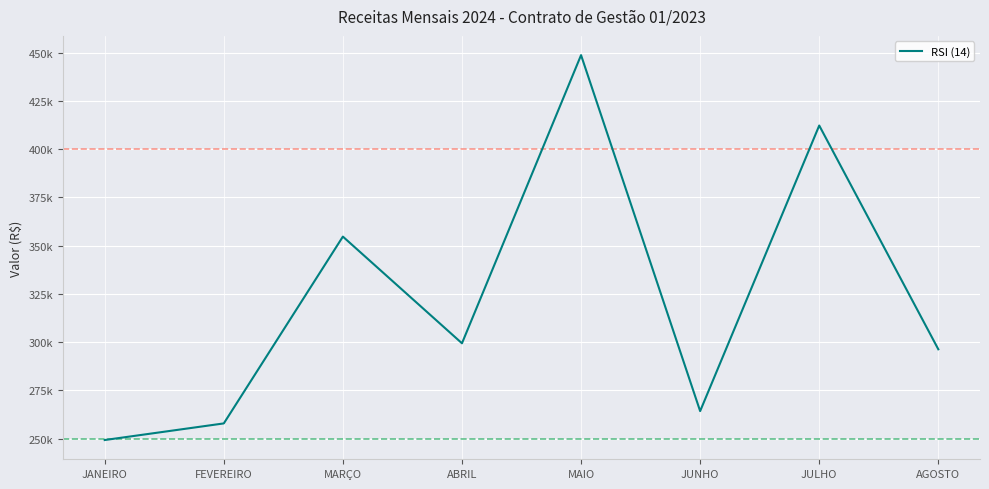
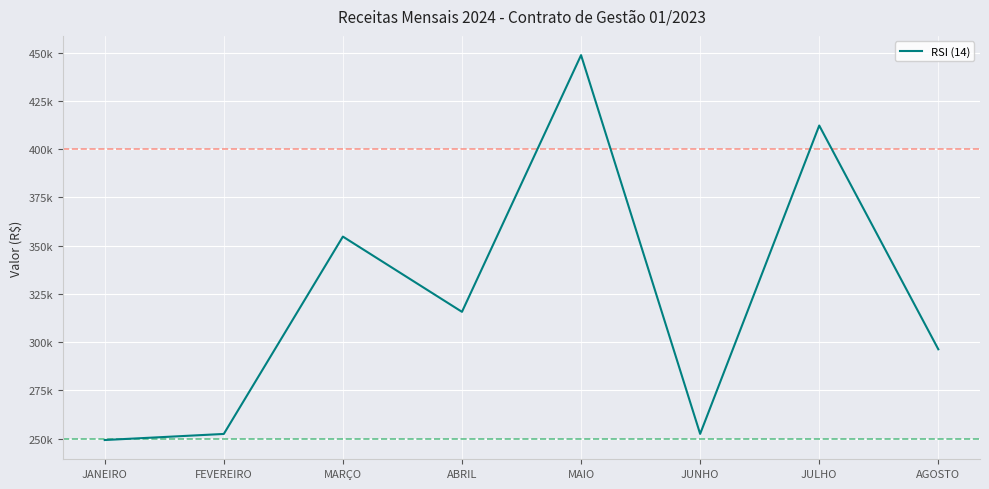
  {
    "JANEIRO": 249000,
-   "FEVEREIRO": 258000,
+   "FEVEREIRO": 252000,
    "MARÇO": 355000,
-   "ABRIL": 299000,
+   "ABRIL": 316000,
    "MAIO": 449000,
-   "JUNHO": 264000,
+   "JUNHO": 252000,
    "JULHO": 412000,
    "AGOSTO": 296000
  }
